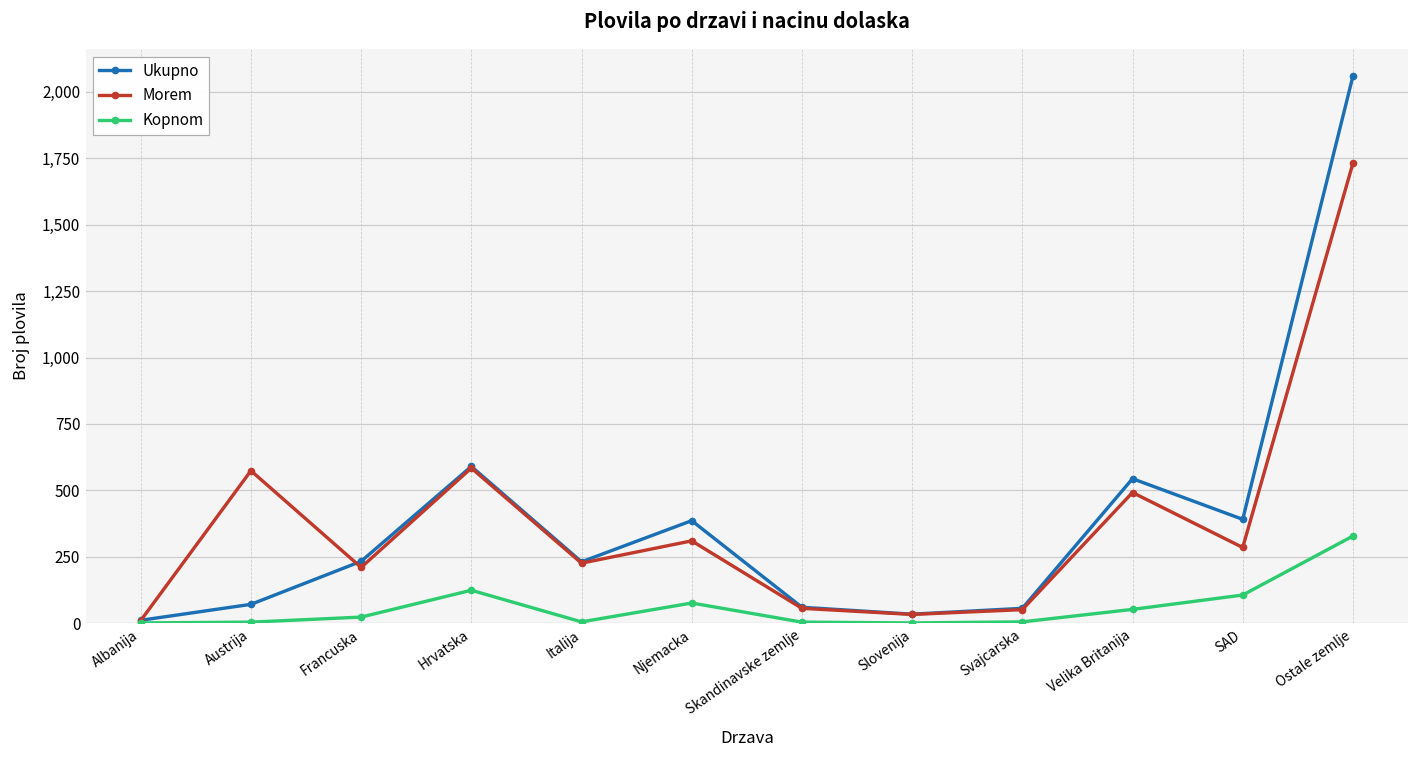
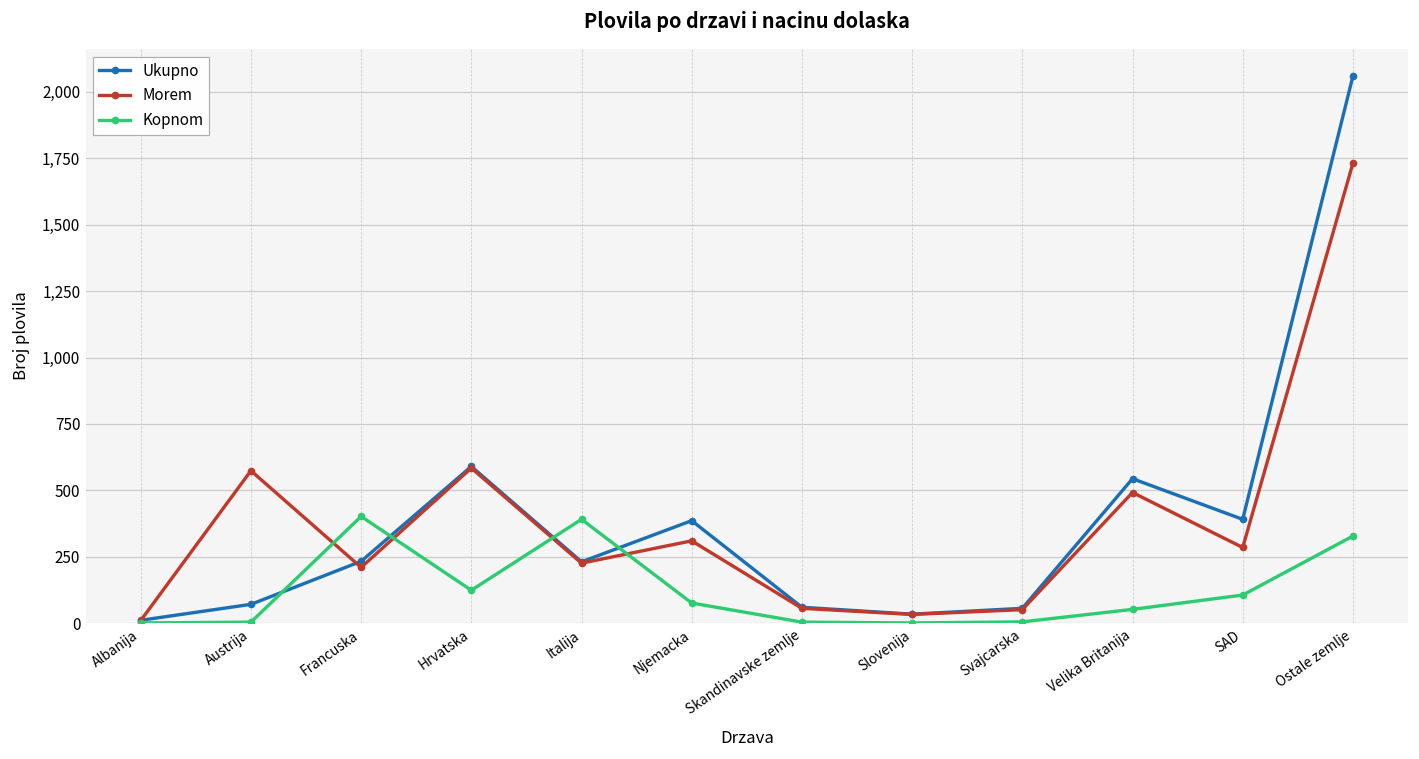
  {
    "Ukupno": {
      "Austrija": "70",
      "Francuska": "230",
      "Njemacka": "390",
      "Velika Britanija": "540",
      "SAD": "390",
      "Ostale zemlje": "2,060"
    },
    "Morem": {
      "Austrija": "570",
      "Francuska": "210",
      "Njemacka": "310",
      "Velika Britanija": "490",
      "SAD": "290",
      "Ostale zemlje": "1,730"
    },
    "Kopnom": {
      "Austrija": "0",
-     "Francuska": "20",
+     "Francuska": "400",
      "Hrvatska": "120",
-     "Italija": "10",
+     "Italija": "390",
      "Njemacka": "80",
      "Skandinavske zemlje": "0",
      "Slovenija": "0",
      "Svajcarska": "10",
      "Velika Britanija": "50",
      "SAD": "110",
      "Ostale zemlje": "330"
    }
  }
